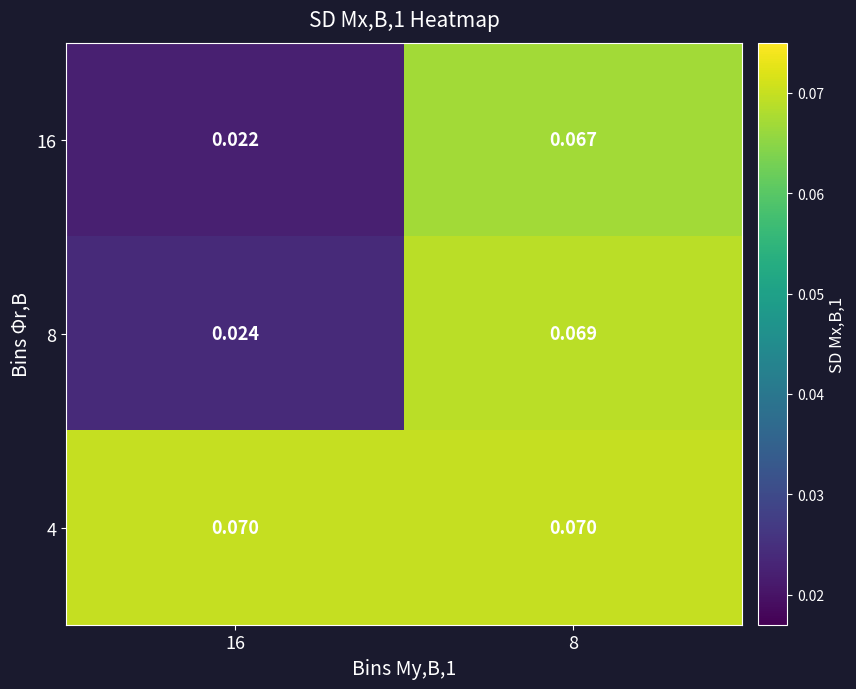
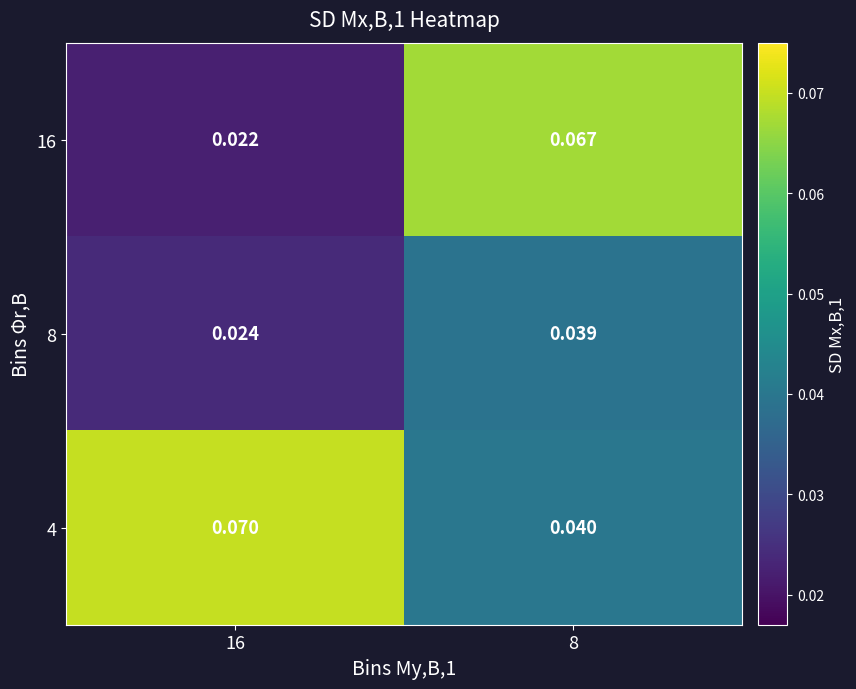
  {
    "16": {
      "16": 0.022,
      "8": 0.067
    },
    "8": {
      "16": 0.024,
-     "8": 0.069
+     "8": 0.039
    },
    "4": {
      "16": 0.070,
-     "8": 0.070
+     "8": 0.040
    }
  }
